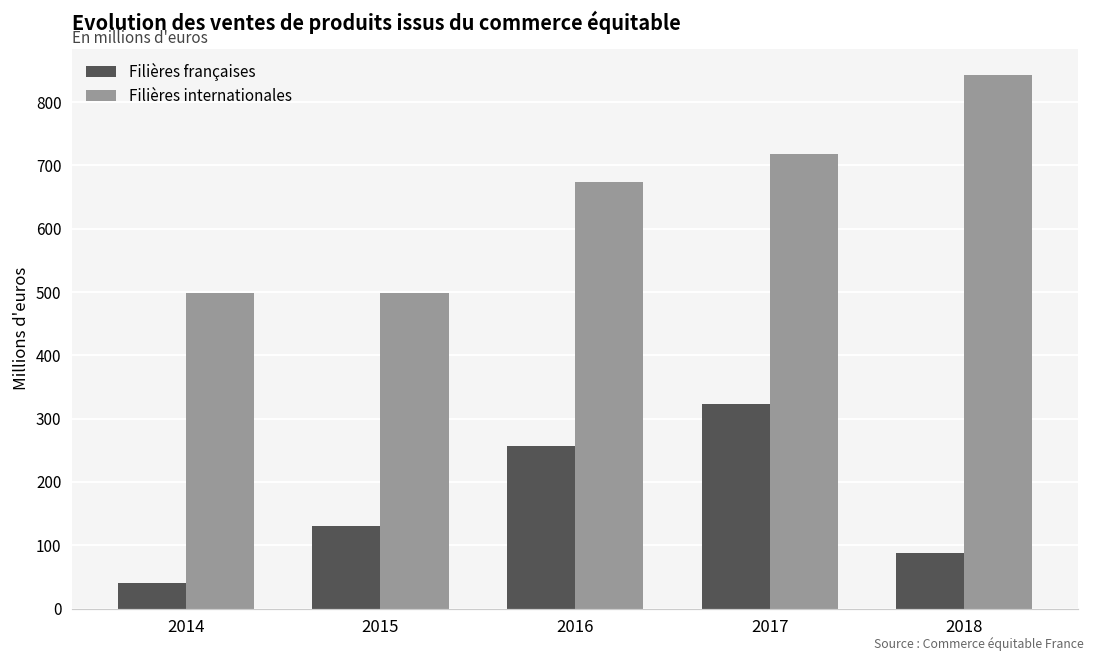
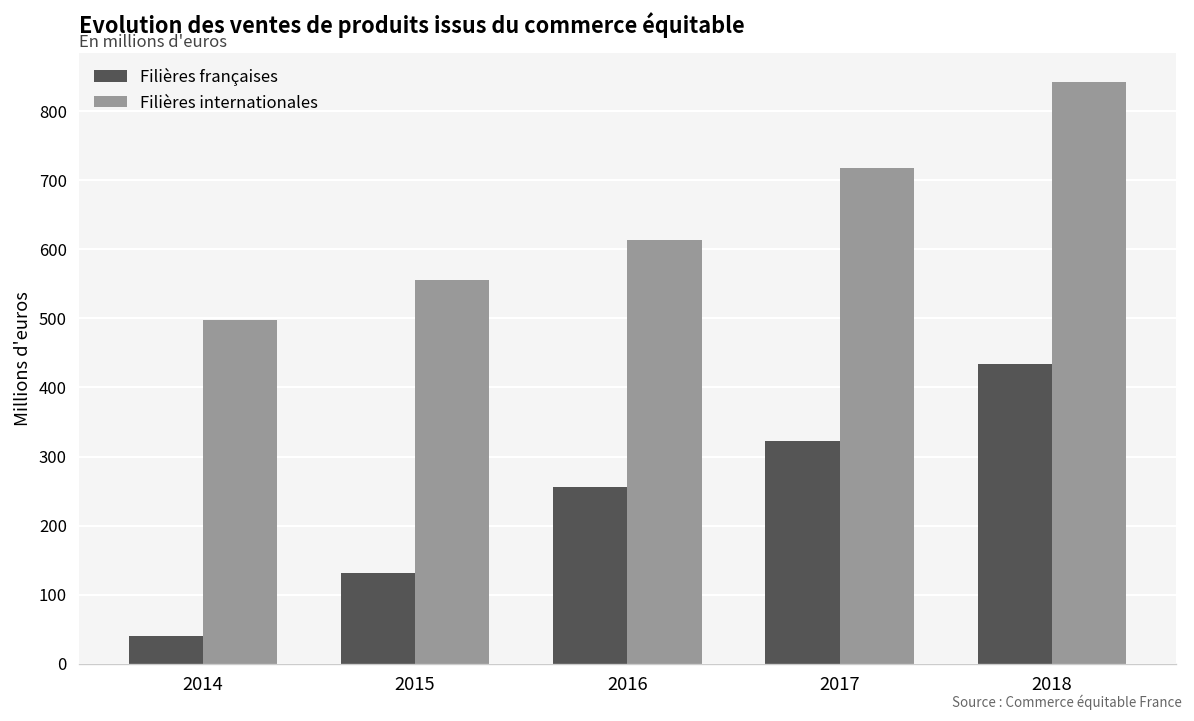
  {
    "Filières françaises": {
      "2014": 40,
      "2015": 130,
      "2016": 260,
      "2017": 320,
-     "2018": 90
+     "2018": 430
    },
    "Filières internationales": {
      "2014": 500,
-     "2015": 500,
-     "2016": 670,
+     "2015": 560,
+     "2016": 610,
      "2017": 720,
      "2018": 840
    }
  }
